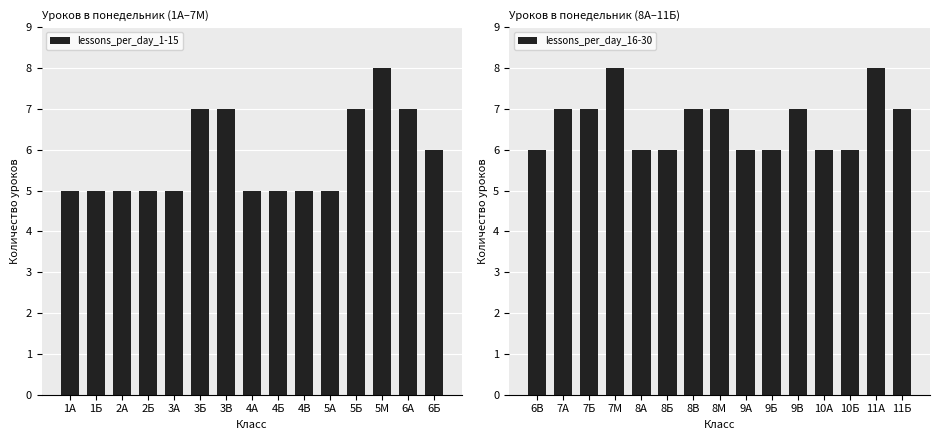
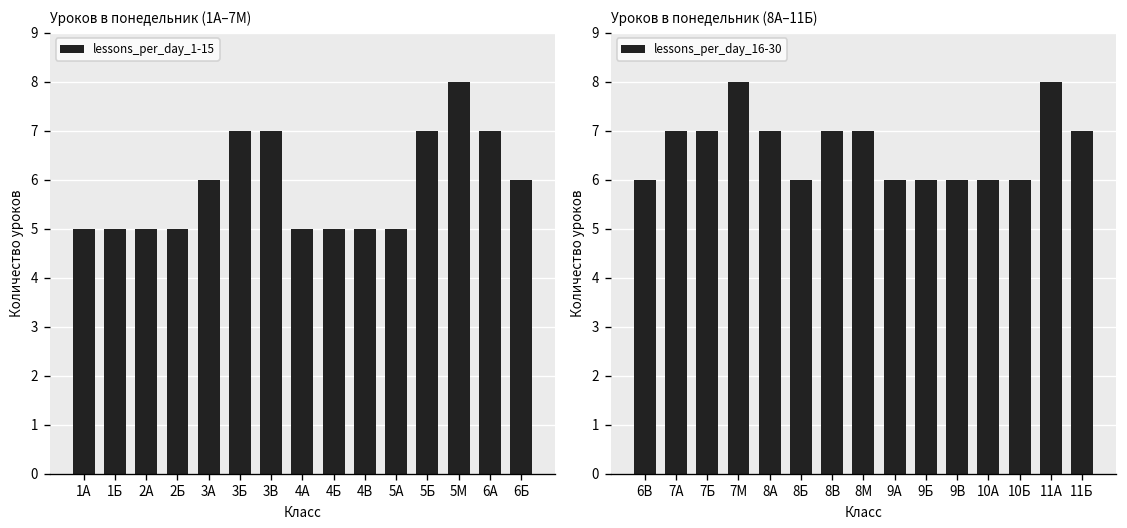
  {
    "Уроков в понедельник (1А–7М)": {
      "1А": 5,
      "1Б": 5,
      "2А": 5,
      "2Б": 5,
-     "3А": 5,
+     "3А": 6,
      "3Б": 7,
      "3В": 7,
      "4А": 5,
      "4Б": 5,
      "4В": 5,
      "5А": 5,
      "5Б": 7,
      "5М": 8,
      "6А": 7,
      "6Б": 6
    },
    "Уроков в понедельник (8А–11Б)": {
      "6В": 6,
      "7А": 7,
      "7Б": 7,
      "7М": 8,
-     "8А": 6,
+     "8А": 7,
      "8Б": 6,
      "8В": 7,
      "8М": 7,
      "9А": 6,
      "9Б": 6,
-     "9В": 7,
+     "9В": 6,
      "10А": 6,
      "10Б": 6,
      "11А": 8,
      "11Б": 7
    }
  }
